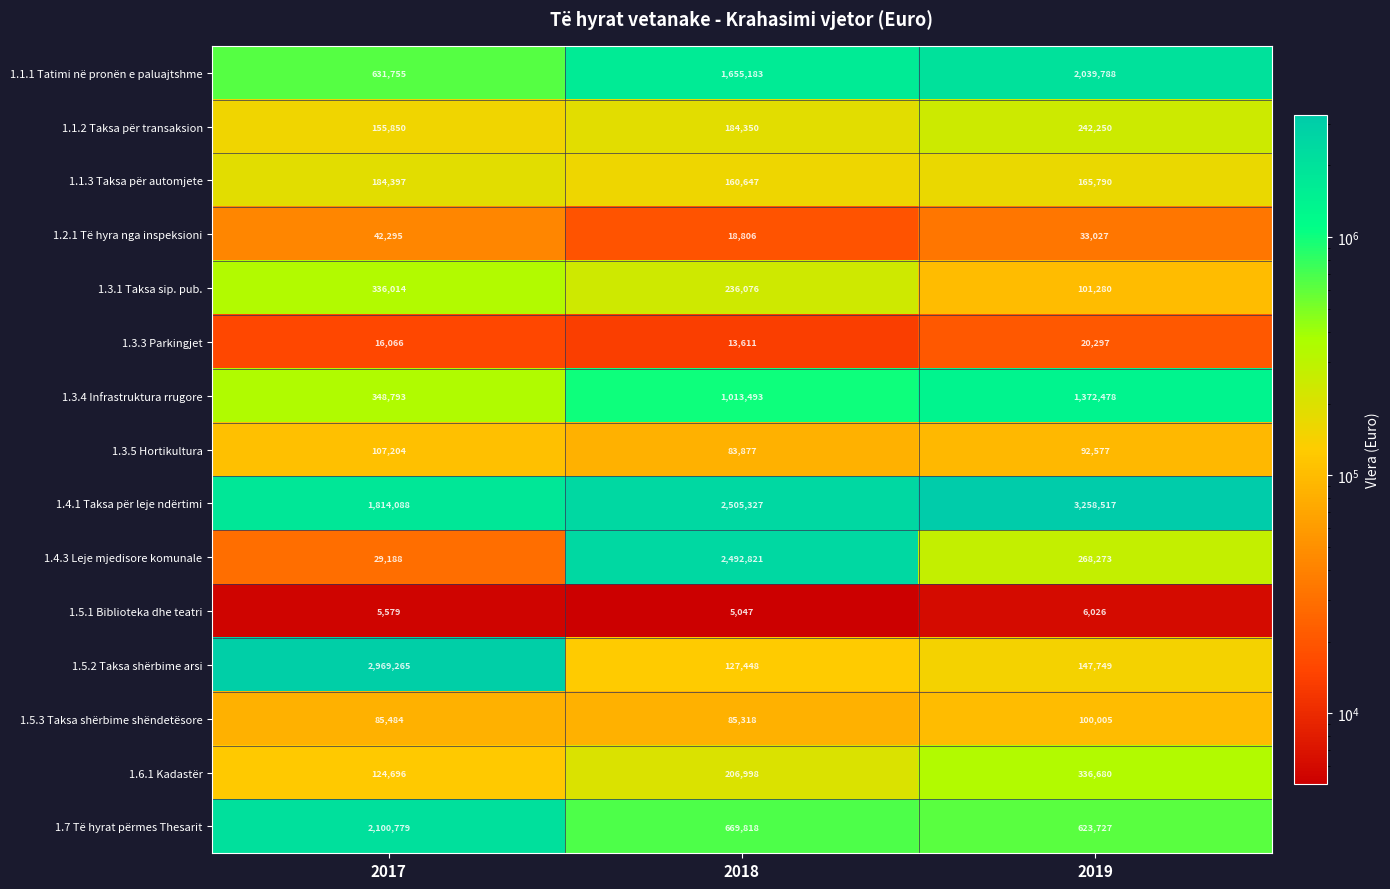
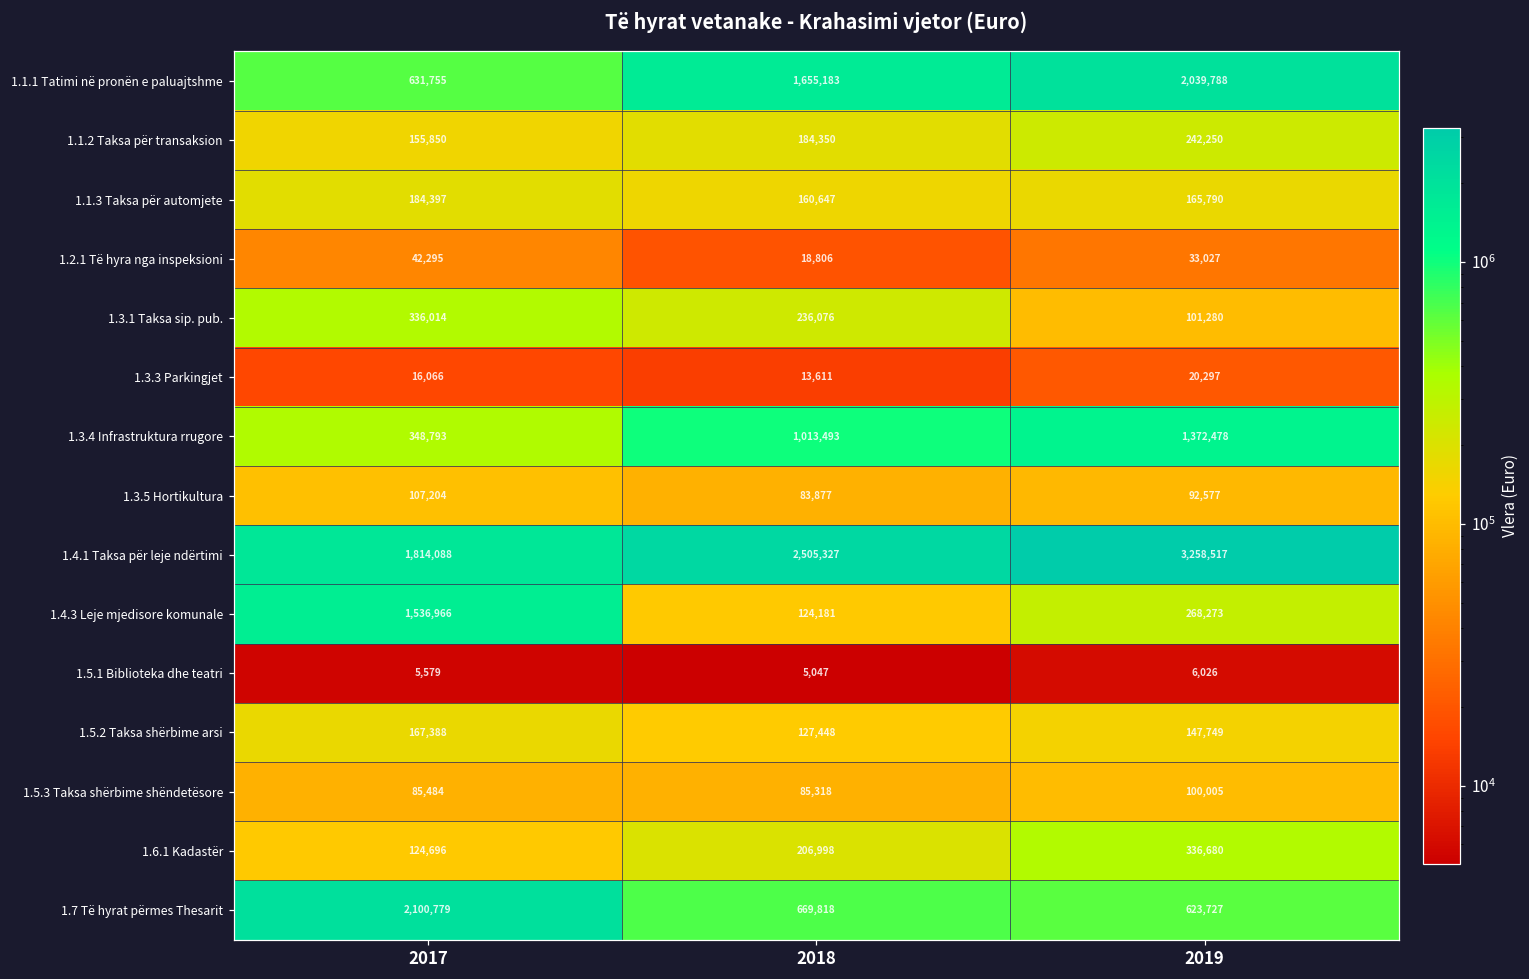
  {
    "1.1.1 Tatimi në pronën e paluajtshme": {
      "2017": "631,755",
      "2018": "1,655,183",
      "2019": "2,039,788"
    },
    "1.1.2 Taksa për transaksion": {
      "2017": "155,850",
      "2018": "184,350",
      "2019": "242,250"
    },
    "1.1.3 Taksa për automjete": {
      "2017": "184,397",
      "2018": "160,647",
      "2019": "165,790"
    },
    "1.2.1 Të hyra nga inspeksioni": {
      "2017": "42,295",
      "2018": "18,806",
      "2019": "33,027"
    },
    "1.3.1 Taksa sip. pub.": {
      "2017": "336,014",
      "2018": "236,076",
      "2019": "101,280"
    },
    "1.3.3 Parkingjet": {
      "2017": "16,066",
      "2018": "13,611",
      "2019": "20,297"
    },
    "1.3.4 Infrastruktura rrugore": {
      "2017": "348,793",
      "2018": "1,013,493",
      "2019": "1,372,478"
    },
    "1.3.5 Hortikultura": {
      "2017": "107,204",
      "2018": "83,877",
      "2019": "92,577"
    },
    "1.4.1 Taksa për leje ndërtimi": {
      "2017": "1,814,088",
      "2018": "2,505,327",
      "2019": "3,258,517"
    },
    "1.4.3 Leje mjedisore komunale": {
-     "2017": "29,188",
-     "2018": "2,492,821",
+     "2017": "1,536,966",
+     "2018": "124,181",
      "2019": "268,273"
    },
    "1.5.1 Biblioteka dhe teatri": {
      "2017": "5,579",
      "2018": "5,047",
      "2019": "6,026"
    },
    "1.5.2 Taksa shërbime arsi": {
-     "2017": "2,969,265",
+     "2017": "167,388",
      "2018": "127,448",
      "2019": "147,749"
    },
    "1.5.3 Taksa shërbime shëndetësore": {
      "2017": "85,484",
      "2018": "85,318",
      "2019": "100,005"
    },
    "1.6.1 Kadastër": {
      "2017": "124,696",
      "2018": "206,998",
      "2019": "336,680"
    },
    "1.7 Të hyrat përmes Thesarit": {
      "2017": "2,100,779",
      "2018": "669,818",
      "2019": "623,727"
    }
  }
